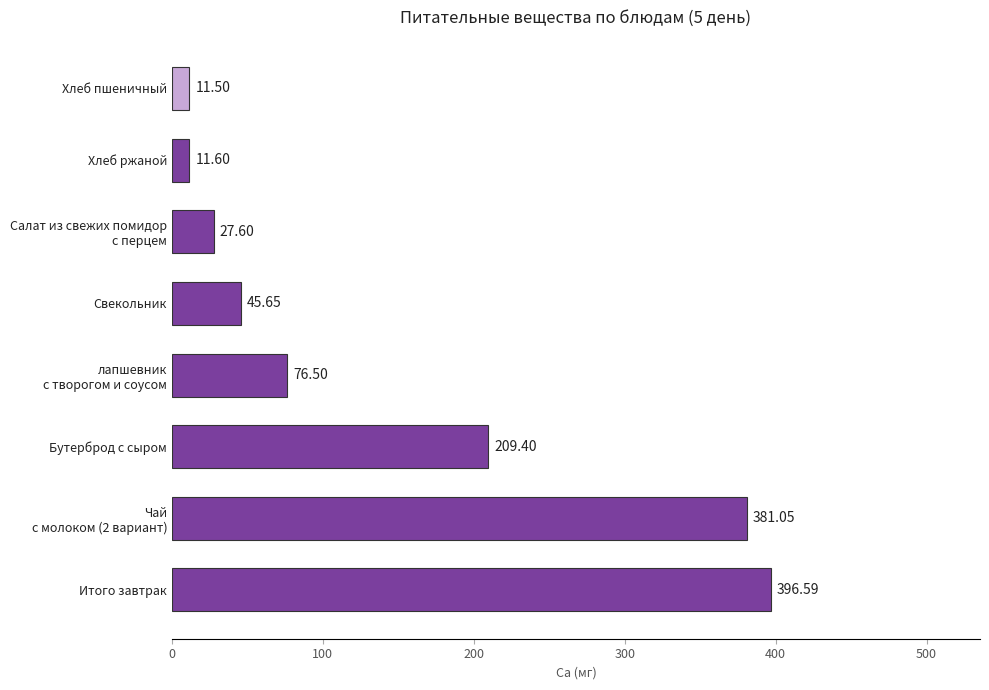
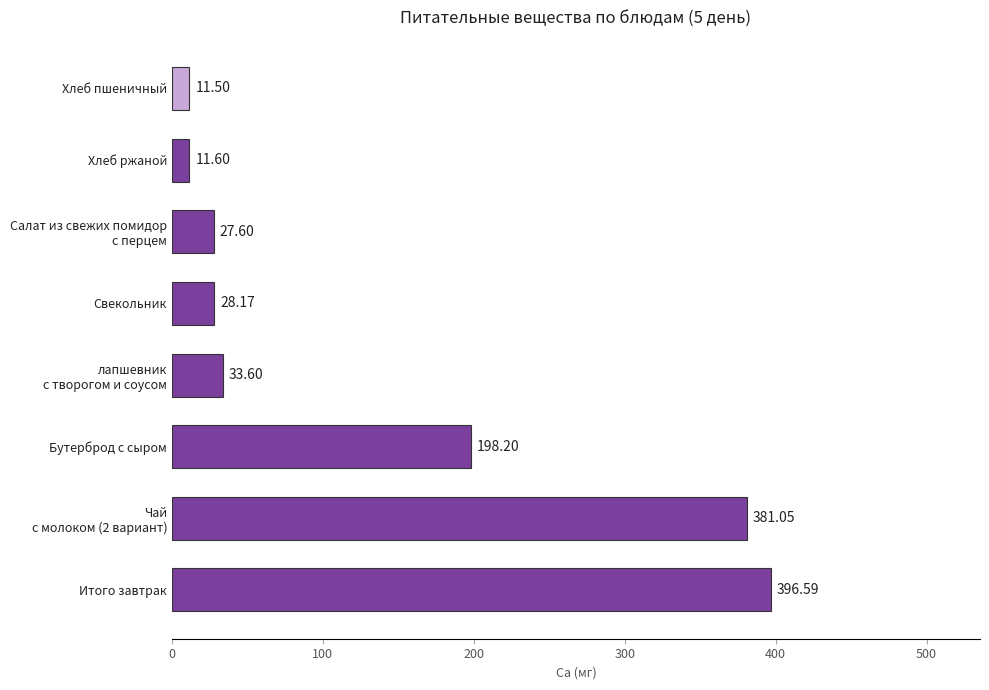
  {
    "Хлеб пшеничный": 11.50,
    "Хлеб ржаной": 11.60,
    "Салат из свежих помидор с перцем": 27.60,
-   "Свекольник": 45.65,
-   "лапшевник с творогом и соусом": 76.50,
-   "Бутерброд с сыром": 209.40,
+   "Свекольник": 28.17,
+   "лапшевник с творогом и соусом": 33.60,
+   "Бутерброд с сыром": 198.20,
    "Чай с молоком (2 вариант)": 381.05,
    "Итого завтрак": 396.59
  }
